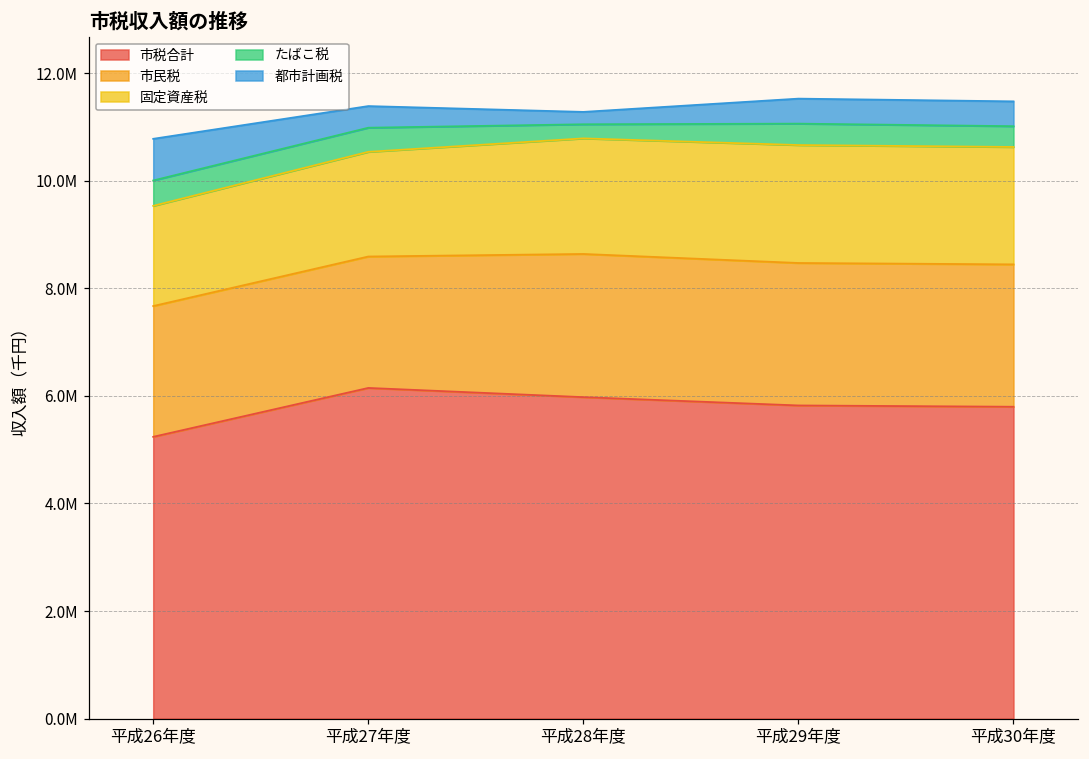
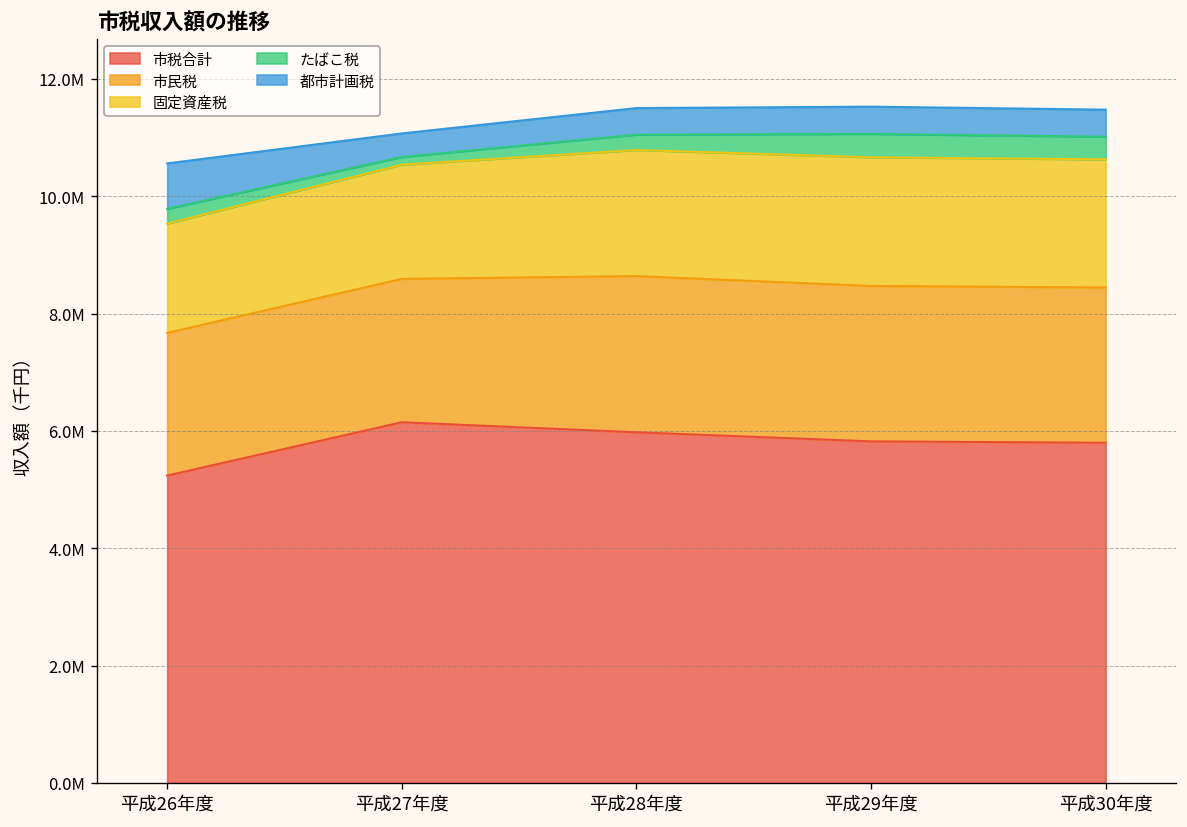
  {
    "市税合計": {
      "平成26年度": 5200000,
      "平成27年度": 6100000,
      "平成28年度": 6000000,
      "平成29年度": 5800000,
      "平成30年度": 5800000
    },
    "たばこ税": {
-     "平成26年度": 500000,
-     "平成27年度": 400000,
+     "平成26年度": 300000,
+     "平成27年度": 100000,
      "平成28年度": 300000,
      "平成29年度": 400000,
      "平成30年度": 400000
    },
    "都市計画税": {
      "平成26年度": 800000,
      "平成27年度": 400000,
-     "平成28年度": 200000,
+     "平成28年度": 500000,
      "平成29年度": 500000,
      "平成30年度": 500000
    }
  }
